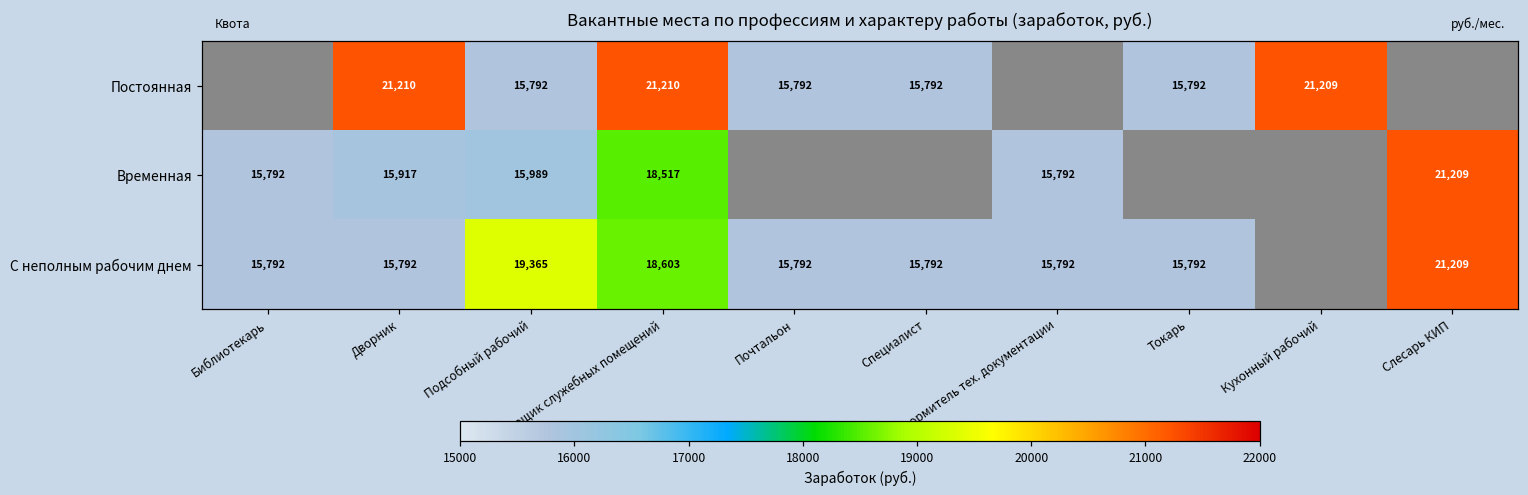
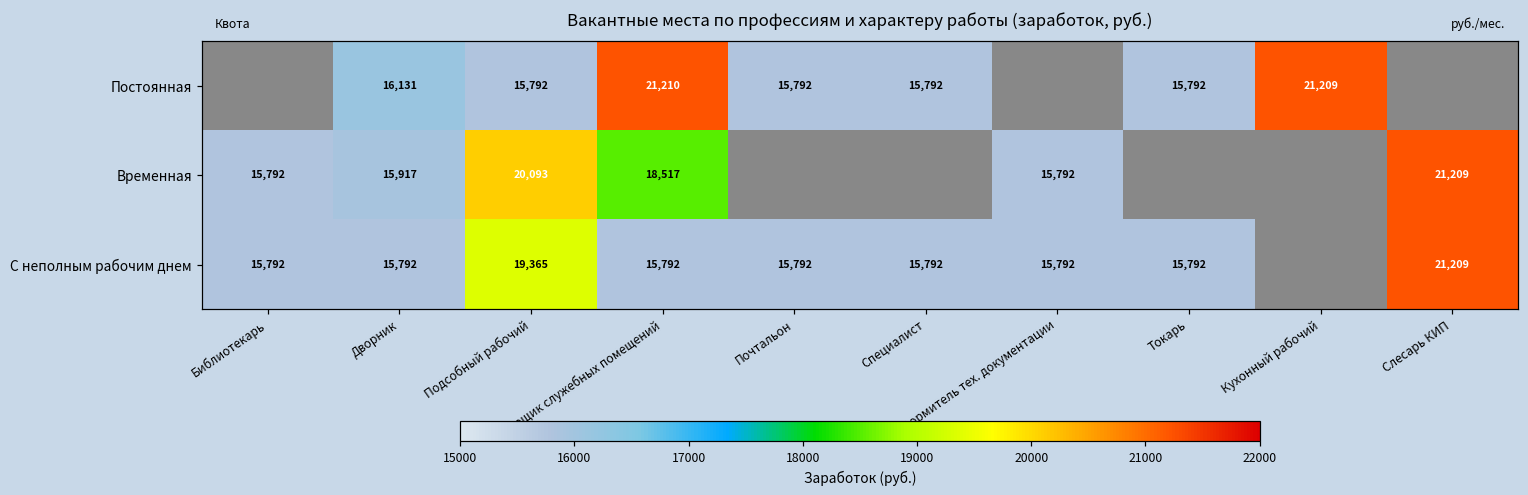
  {
    "Постоянная": {
-     "Дворник": "21,210",
+     "Дворник": "16,131",
      "Подсобный рабочий": "15,792",
      "Уборщик служебных помещений": "21,210",
      "Почтальон": "15,792",
      "Специалист": "15,792",
      "Токарь": "15,792",
      "Кухонный рабочий": "21,209"
    },
    "Временная": {
      "Библиотекарь": "15,792",
      "Дворник": "15,917",
-     "Подсобный рабочий": "15,989",
+     "Подсобный рабочий": "20,093",
      "Уборщик служебных помещений": "18,517",
      "Оформитель тех. документации": "15,792",
      "Слесарь КИП": "21,209"
    },
    "С неполным рабочим днем": {
      "Библиотекарь": "15,792",
      "Дворник": "15,792",
      "Подсобный рабочий": "19,365",
-     "Уборщик служебных помещений": "18,603",
+     "Уборщик служебных помещений": "15,792",
      "Почтальон": "15,792",
      "Специалист": "15,792",
      "Оформитель тех. документации": "15,792",
      "Токарь": "15,792",
      "Слесарь КИП": "21,209"
    }
  }
